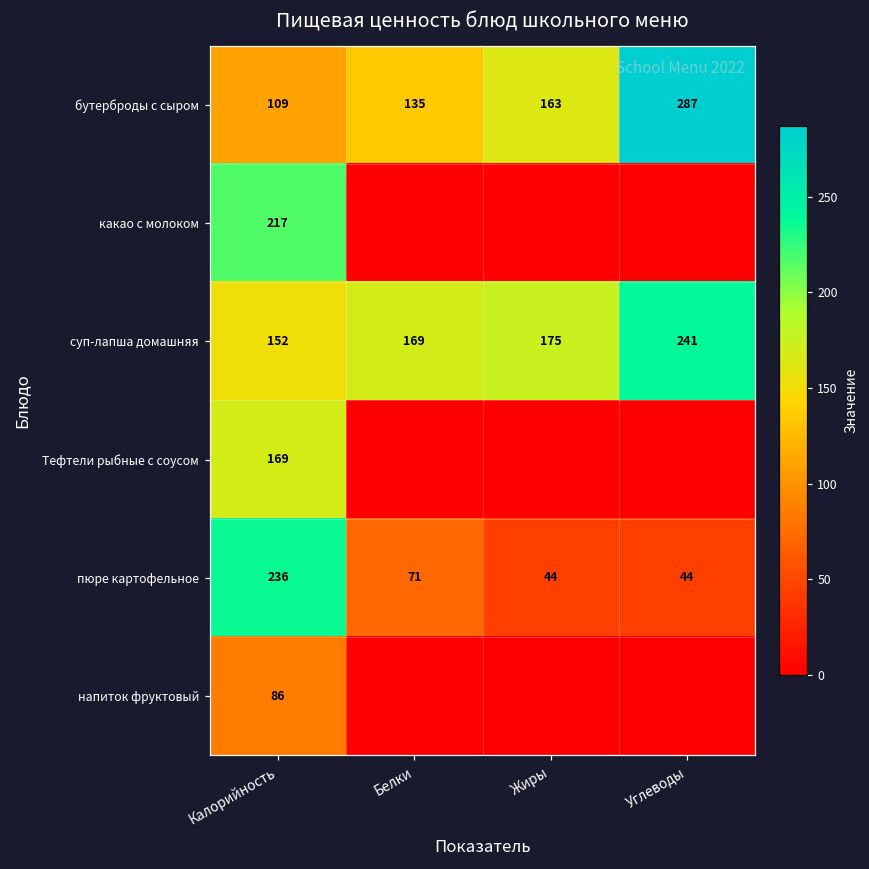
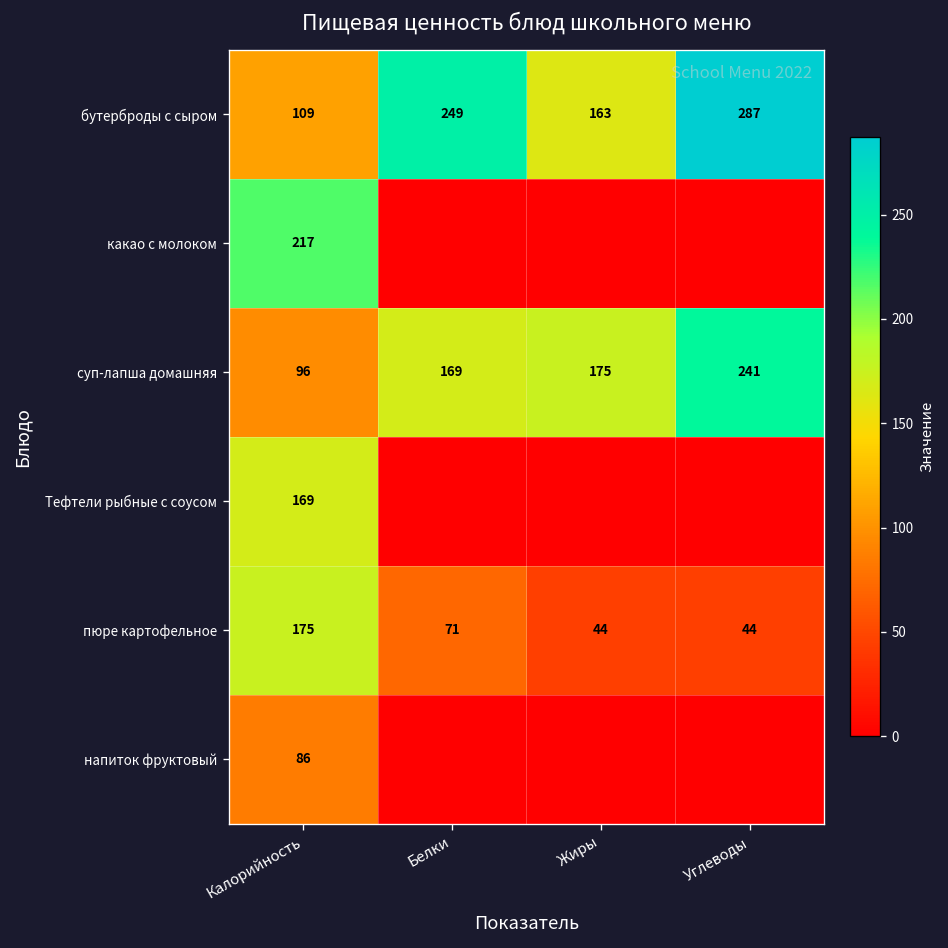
  {
    "бутерброды с сыром": {
      "Калорийность": 109,
-     "Белки": 135,
+     "Белки": 249,
      "Жиры": 163
    },
    "какао с молоком": {
      "Калорийность": 217
    },
    "суп-лапша домашняя": {
-     "Калорийность": 152,
+     "Калорийность": 96,
      "Белки": 169,
      "Жиры": 175,
      "Углеводы": 241
    },
    "Тефтели рыбные с соусом": {
      "Калорийность": 169
    },
    "пюре картофельное": {
-     "Калорийность": 236,
+     "Калорийность": 175,
      "Белки": 71,
      "Жиры": 44,
      "Углеводы": 44
    },
    "напиток фруктовый": {
      "Калорийность": 86
    }
  }
